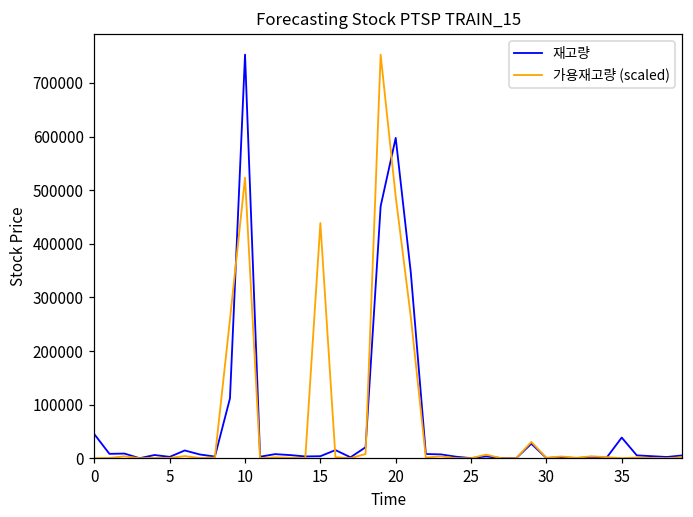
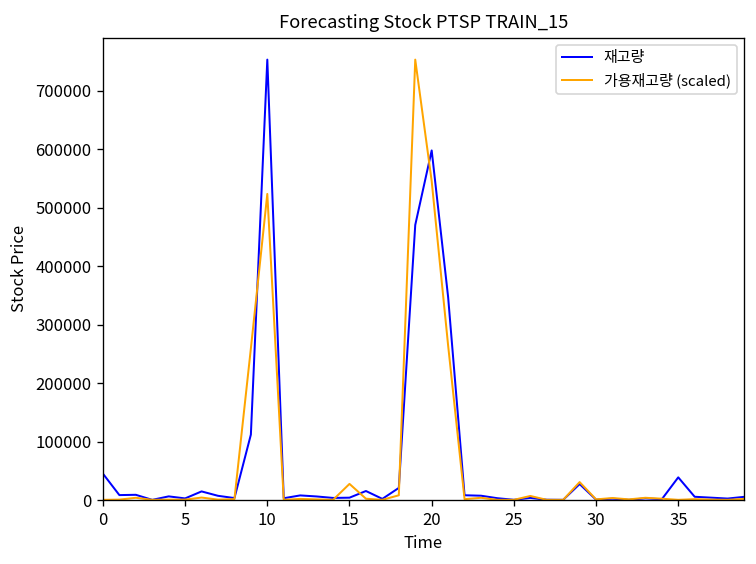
  {
    "재고량": {
      "0": 50000,
      "10": 750000,
      "15": 0,
      "20": 600000,
      "35": 40000
    },
    "가용재고량 (scaled)": {
      "0": 0,
      "10": 520000,
-     "15": 440000,
-     "20": 490000,
+     "15": 30000,
+     "20": 550000,
      "35": 0
    }
  }
